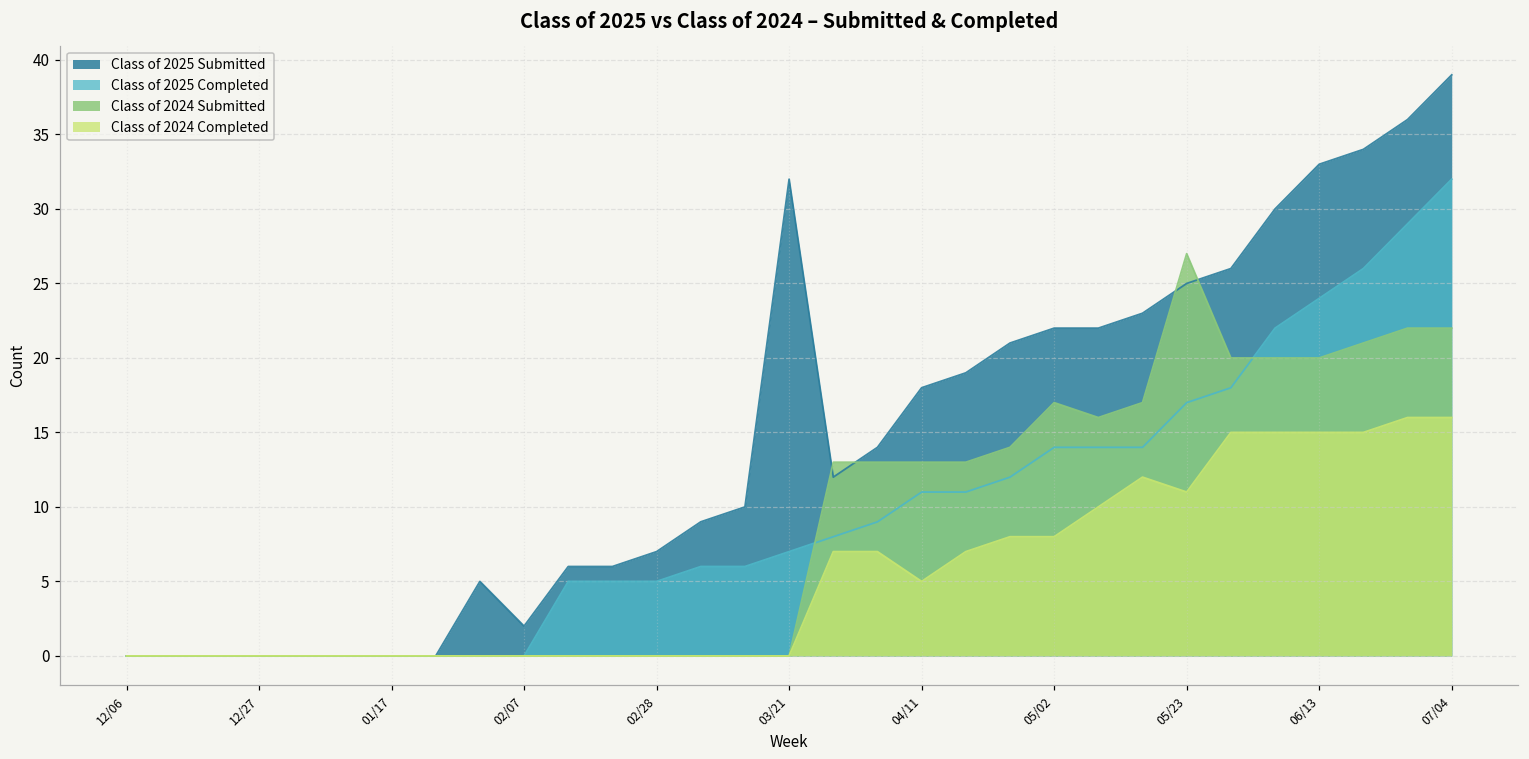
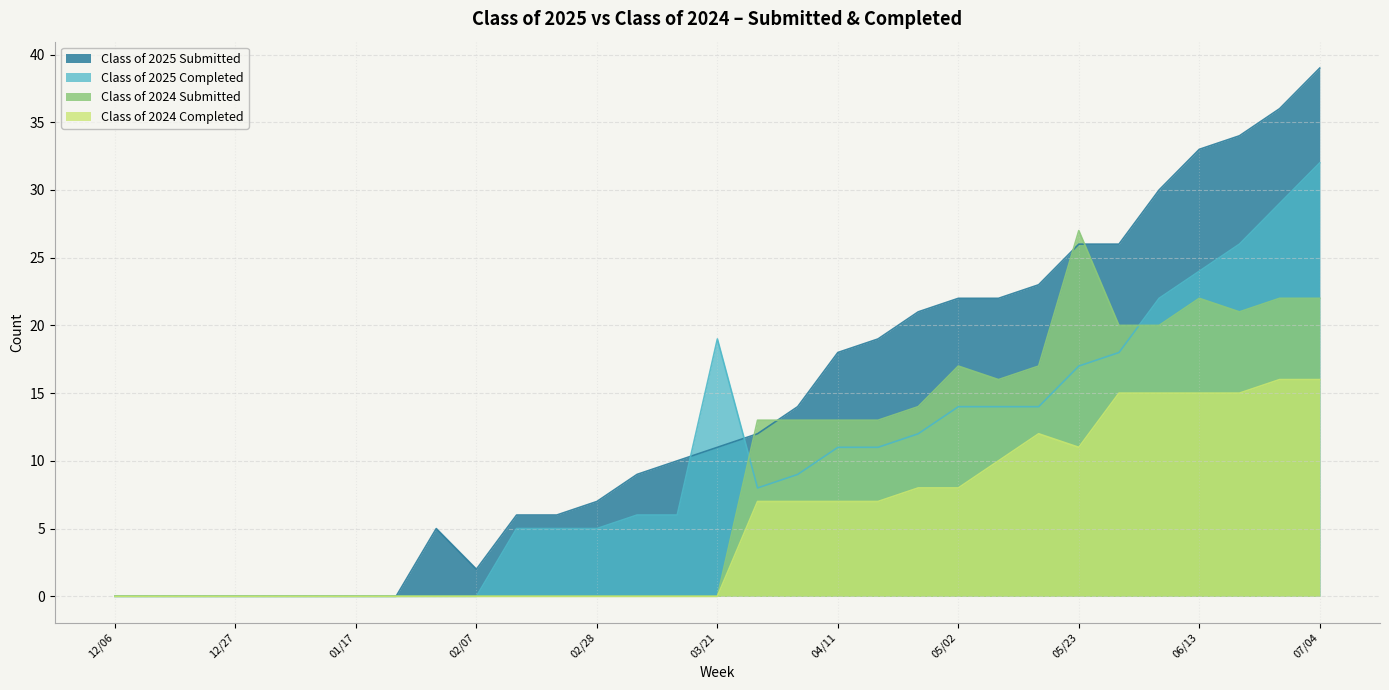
  {
    "Class of 2025 Submitted": {
      "02/07": 2,
      "02/28": 7,
-     "03/21": 32,
+     "03/21": 11,
      "04/11": 18,
      "05/02": 22,
-     "05/23": 25,
+     "05/23": 26,
      "06/13": 33,
      "07/04": 39
    },
    "Class of 2025 Completed": {
      "02/28": 5,
-     "03/21": 7,
+     "03/21": 19,
      "04/11": 11,
      "05/02": 14,
      "05/23": 17,
      "06/13": 24,
      "07/04": 32
    },
    "Class of 2024 Submitted": {
      "04/11": 13,
      "05/02": 17,
      "05/23": 27,
-     "06/13": 20,
+     "06/13": 22,
      "07/04": 22
    },
    "Class of 2024 Completed": {
-     "04/11": 5,
+     "04/11": 7,
      "05/02": 8,
      "05/23": 11,
      "06/13": 15,
      "07/04": 16
    }
  }
